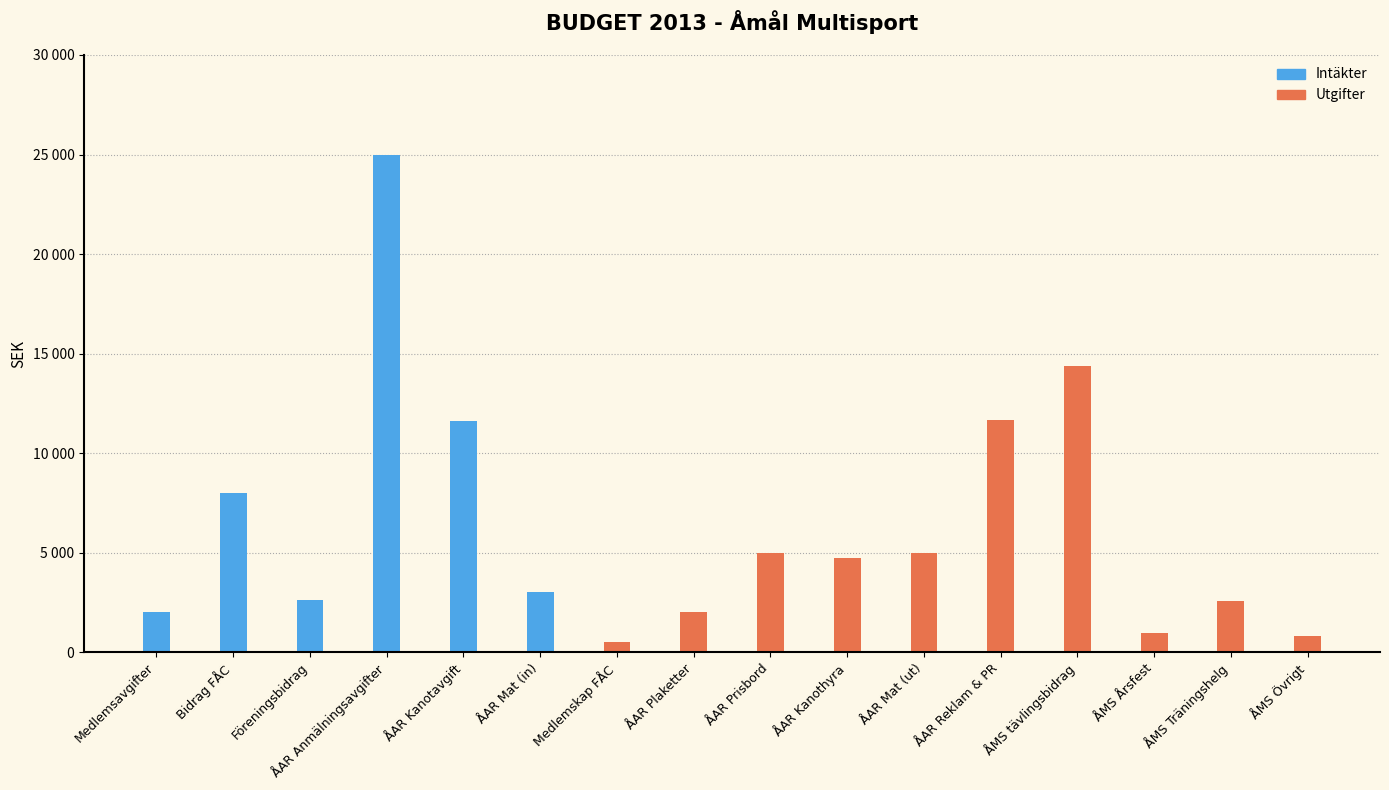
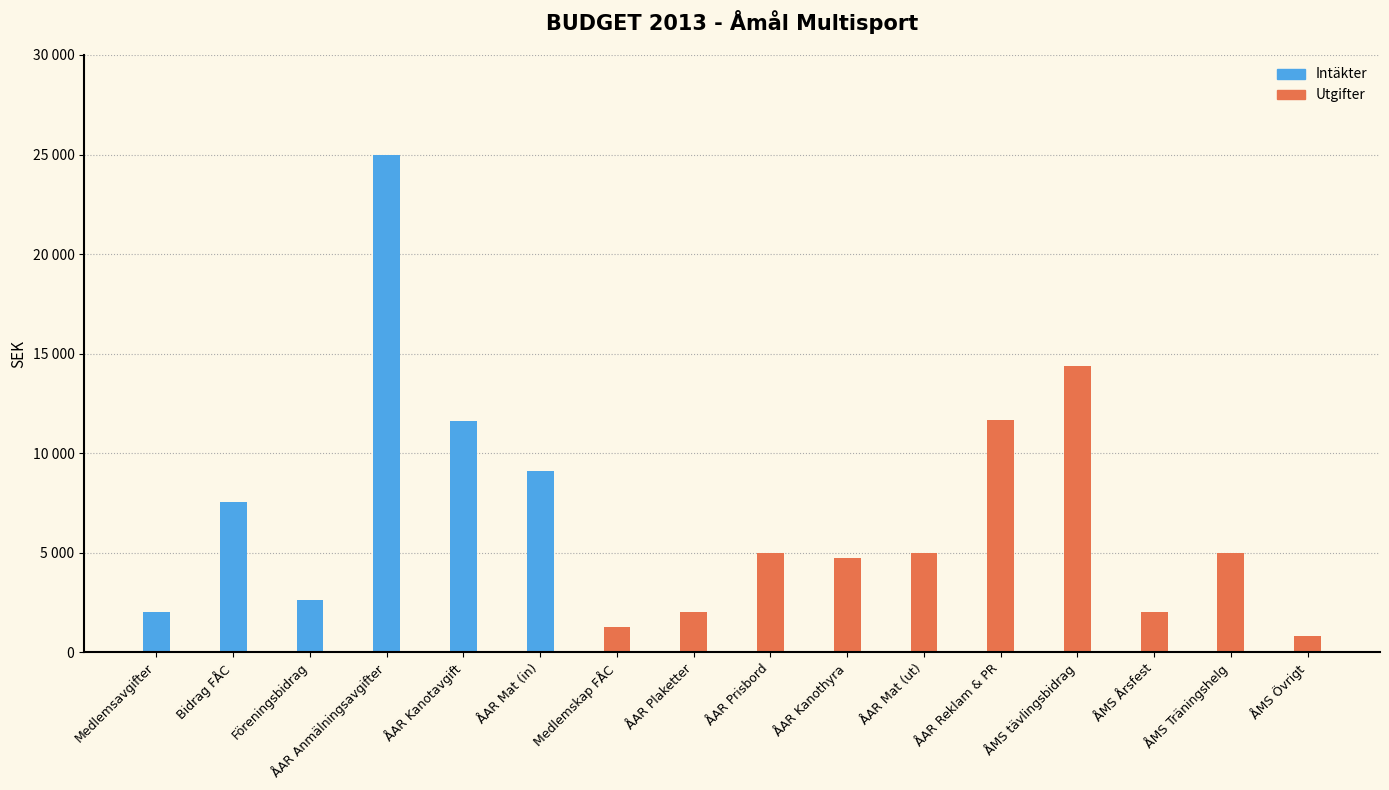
  {
    "Medlemsavgifter": 2000,
-   "Bidrag FÅC": 8000,
+   "Bidrag FÅC": 7500,
    "Föreningsbidrag": 2600,
    "ÅAR Anmälningsavgifter": 25000,
    "ÅAR Kanotavgift": 11600,
-   "ÅAR Mat (in)": 3000,
-   "Medlemskap FÅC": 500,
+   "ÅAR Mat (in)": 9100,
+   "Medlemskap FÅC": 1300,
    "ÅAR Plaketter": 2000,
    "ÅAR Prisbord": 5000,
    "ÅAR Kanothyra": 4800,
    "ÅAR Mat (ut)": 5000,
    "ÅAR Reklam & PR": 11700,
    "ÅMS tävlingsbidrag": 14400,
-   "ÅMS Årsfest": 1000,
-   "ÅMS Träningshelg": 2600,
+   "ÅMS Årsfest": 2000,
+   "ÅMS Träningshelg": 5000,
    "ÅMS Övrigt": 800
  }
